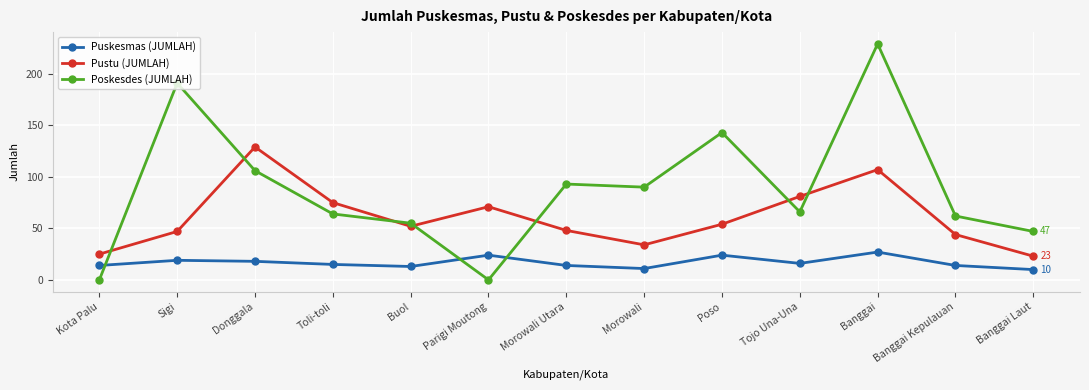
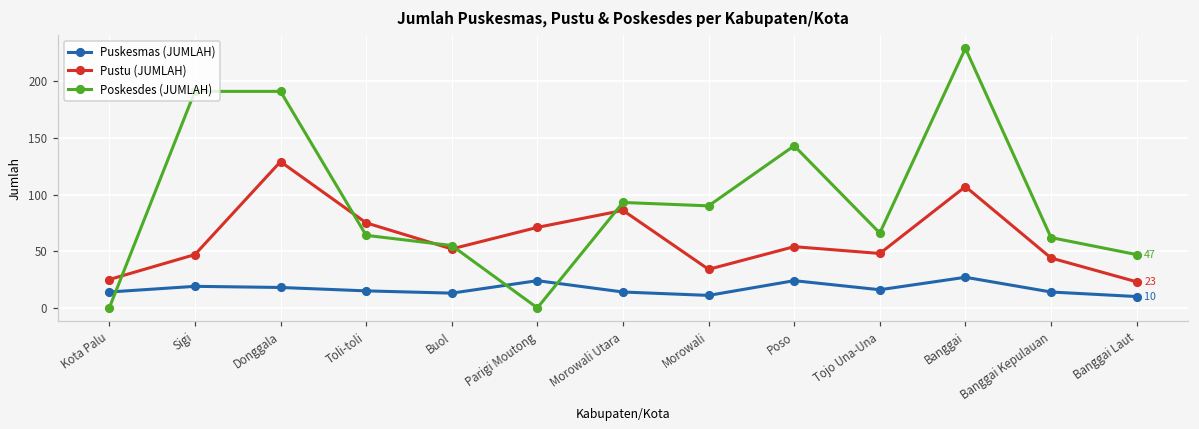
  {
    "Puskesmas (JUMLAH)": {
      "Banggai Laut": 10
    },
    "Pustu (JUMLAH)": {
      "Kota Palu": 25,
      "Sigi": 47,
      "Donggala": 129,
      "Toli-toli": 75,
      "Buol": 52,
      "Parigi Moutong": 71,
-     "Morowali Utara": 48,
+     "Morowali Utara": 86,
      "Morowali": 34,
      "Poso": 54,
-     "Tojo Una-Una": 81,
+     "Tojo Una-Una": 48,
      "Banggai": 107,
      "Banggai Kepulauan": 44
    },
    "Poskesdes (JUMLAH)": {
      "Kota Palu": 0,
-     "Donggala": 106,
+     "Donggala": 191,
      "Toli-toli": 64,
      "Buol": 55,
      "Parigi Moutong": 0,
      "Morowali Utara": 93,
      "Morowali": 90,
      "Poso": 143,
      "Tojo Una-Una": 66,
      "Banggai": 229,
      "Banggai Kepulauan": 62
    }
  }
